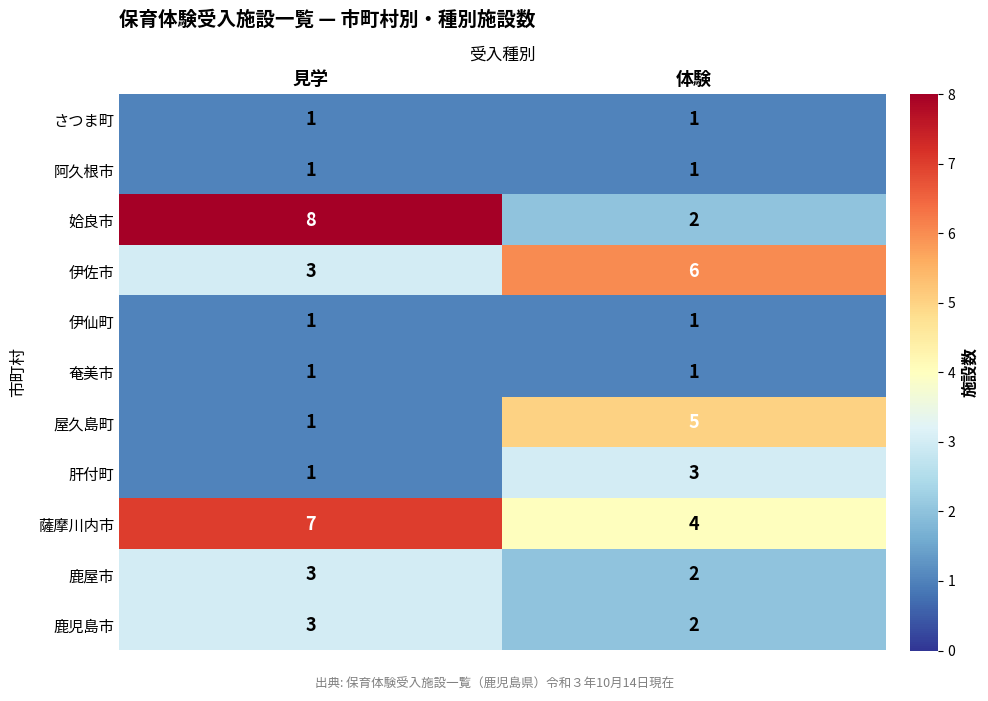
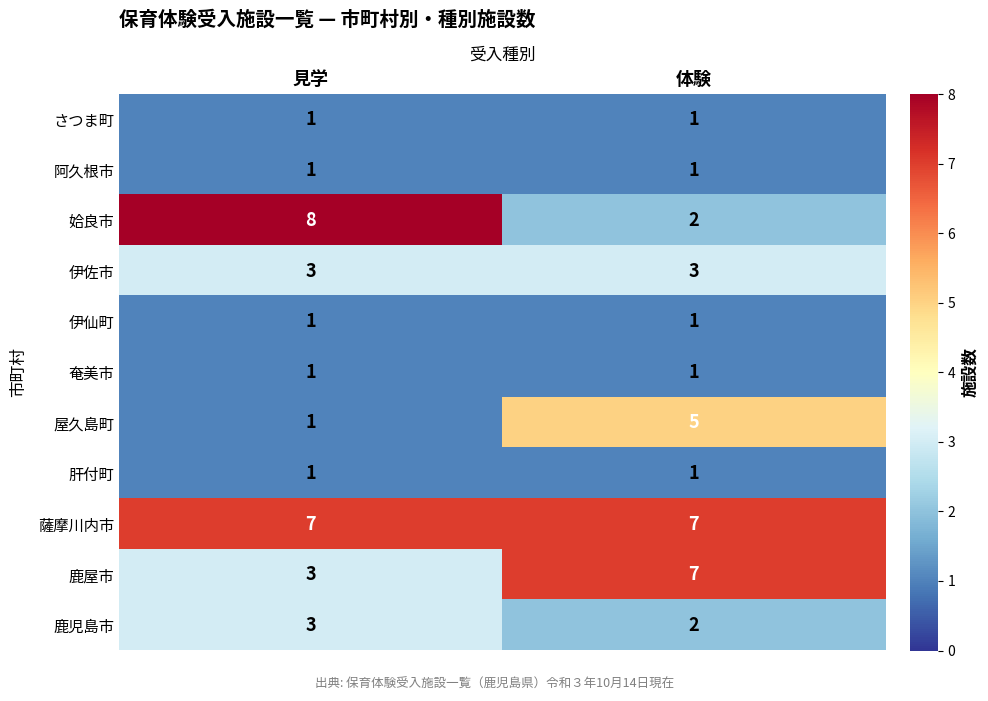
  {
    "さつま町": {
      "見学": 1,
      "体験": 1
    },
    "阿久根市": {
      "見学": 1,
      "体験": 1
    },
    "姶良市": {
      "見学": 8,
      "体験": 2
    },
    "伊佐市": {
      "見学": 3,
-     "体験": 6
+     "体験": 3
    },
    "伊仙町": {
      "見学": 1,
      "体験": 1
    },
    "奄美市": {
      "見学": 1,
      "体験": 1
    },
    "屋久島町": {
      "見学": 1,
      "体験": 5
    },
    "肝付町": {
      "見学": 1,
-     "体験": 3
+     "体験": 1
    },
    "薩摩川内市": {
      "見学": 7,
-     "体験": 4
+     "体験": 7
    },
    "鹿屋市": {
      "見学": 3,
-     "体験": 2
+     "体験": 7
    },
    "鹿児島市": {
      "見学": 3,
      "体験": 2
    }
  }
